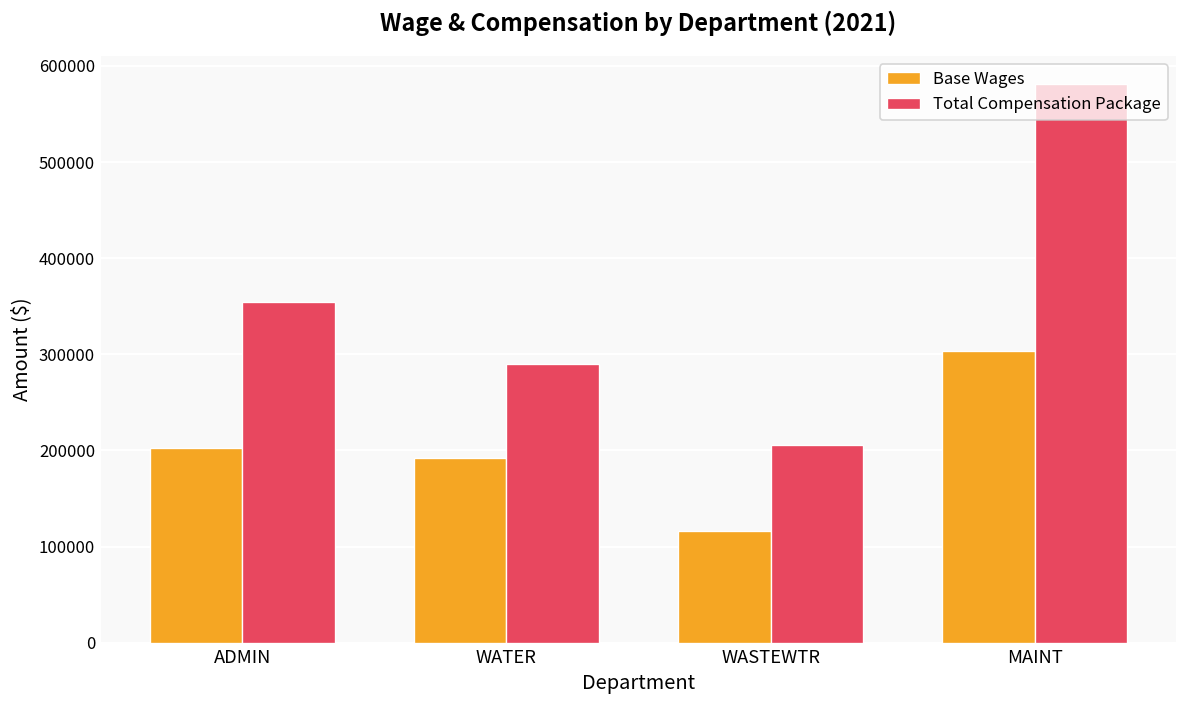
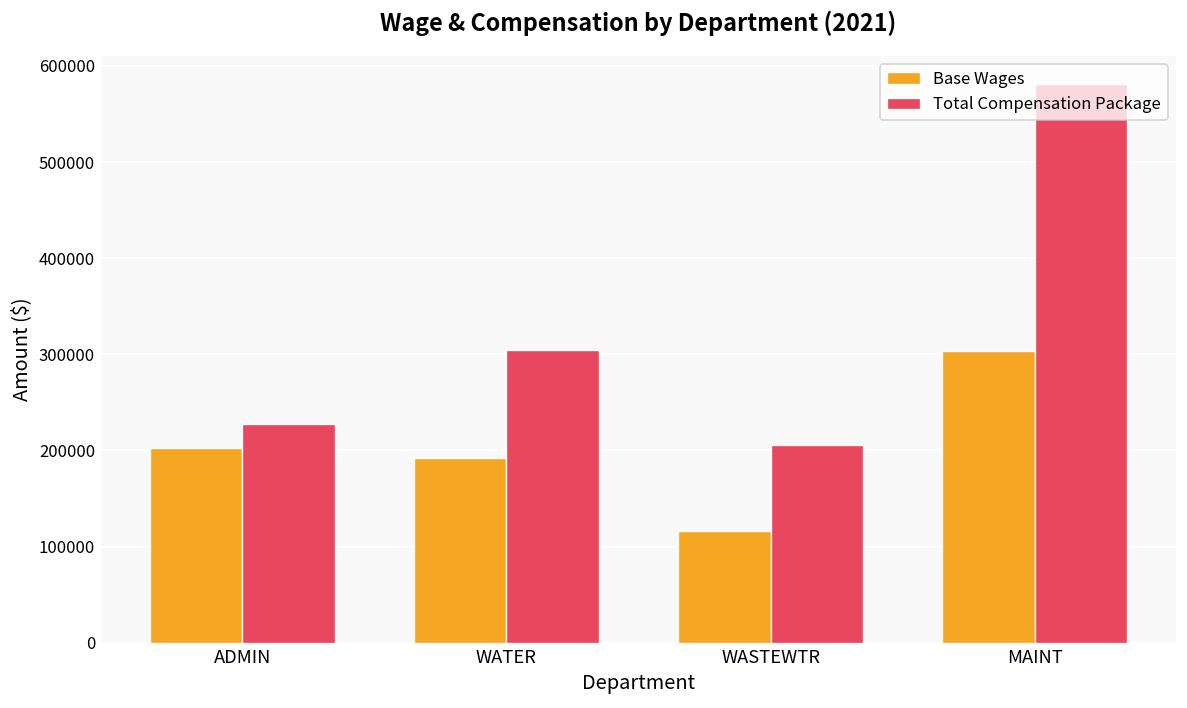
  {
    "Base Wages": {
      "ADMIN": 200000,
      "WATER": 190000,
      "WASTEWTR": 120000,
      "MAINT": 300000
    },
    "Total Compensation Package": {
-     "ADMIN": 350000,
-     "WATER": 290000,
+     "ADMIN": 230000,
+     "WATER": 300000,
      "WASTEWTR": 210000
    }
  }
